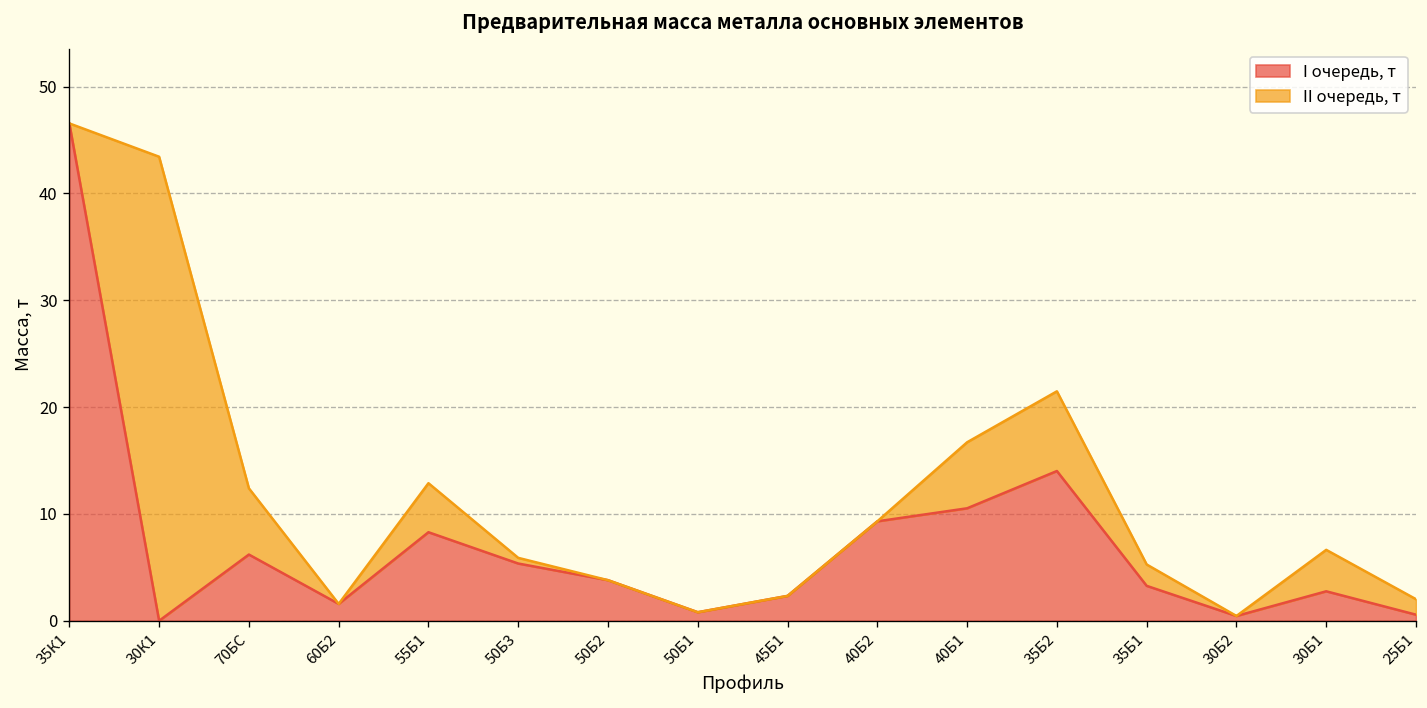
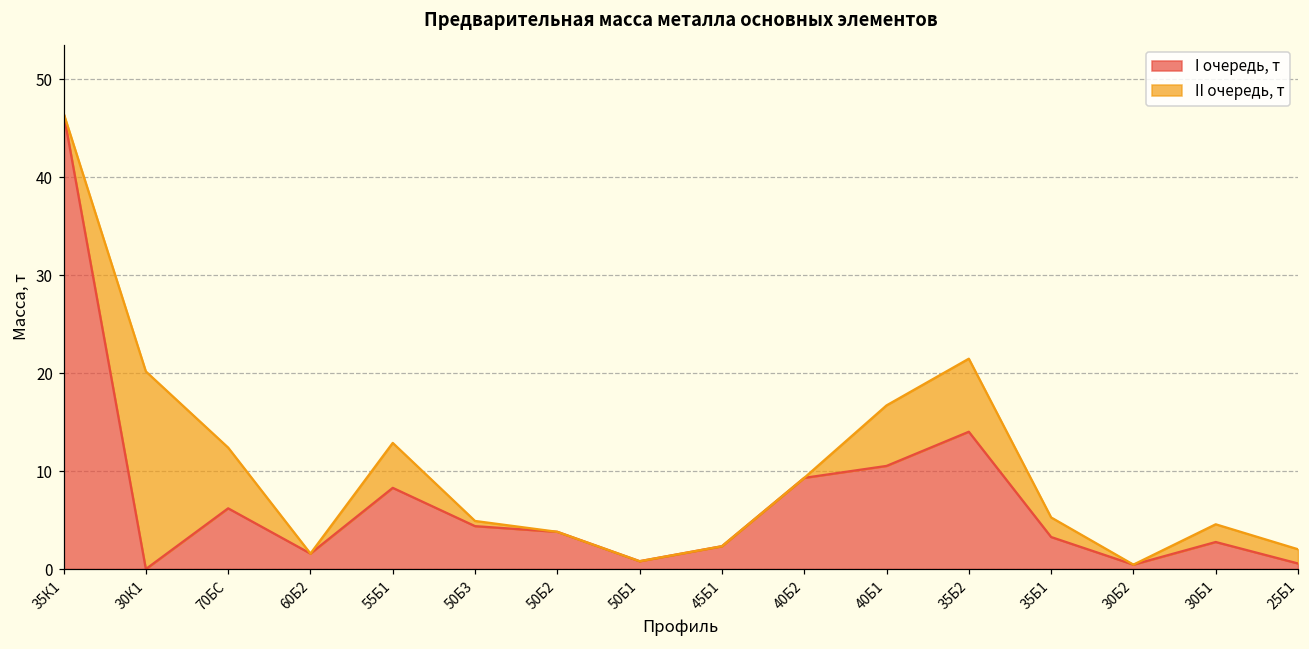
  {
    "I очередь, т": {
      "30К1": 0,
      "70БС": 6,
      "55Б1": 8,
-     "50Б3": 5,
+     "50Б3": 4,
      "40Б1": 11,
      "35Б2": 14,
      "35Б1": 3,
      "30Б1": 3,
      "25Б1": 1
    },
    "II очередь, т": {
-     "30К1": 43,
+     "30К1": 20,
      "70БС": 6,
      "55Б1": 5,
      "50Б3": 1,
      "40Б1": 6,
      "35Б2": 7,
      "35Б1": 2,
-     "30Б1": 4,
+     "30Б1": 2,
      "25Б1": 1
    }
  }
